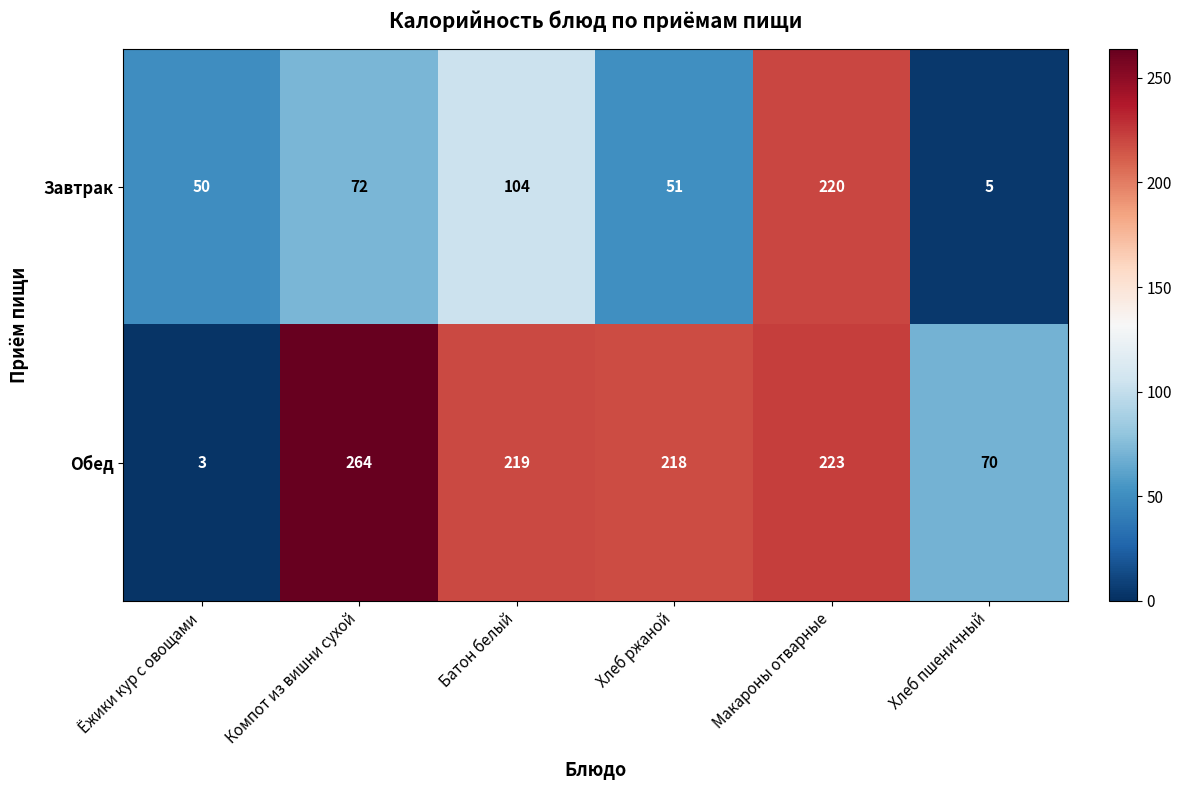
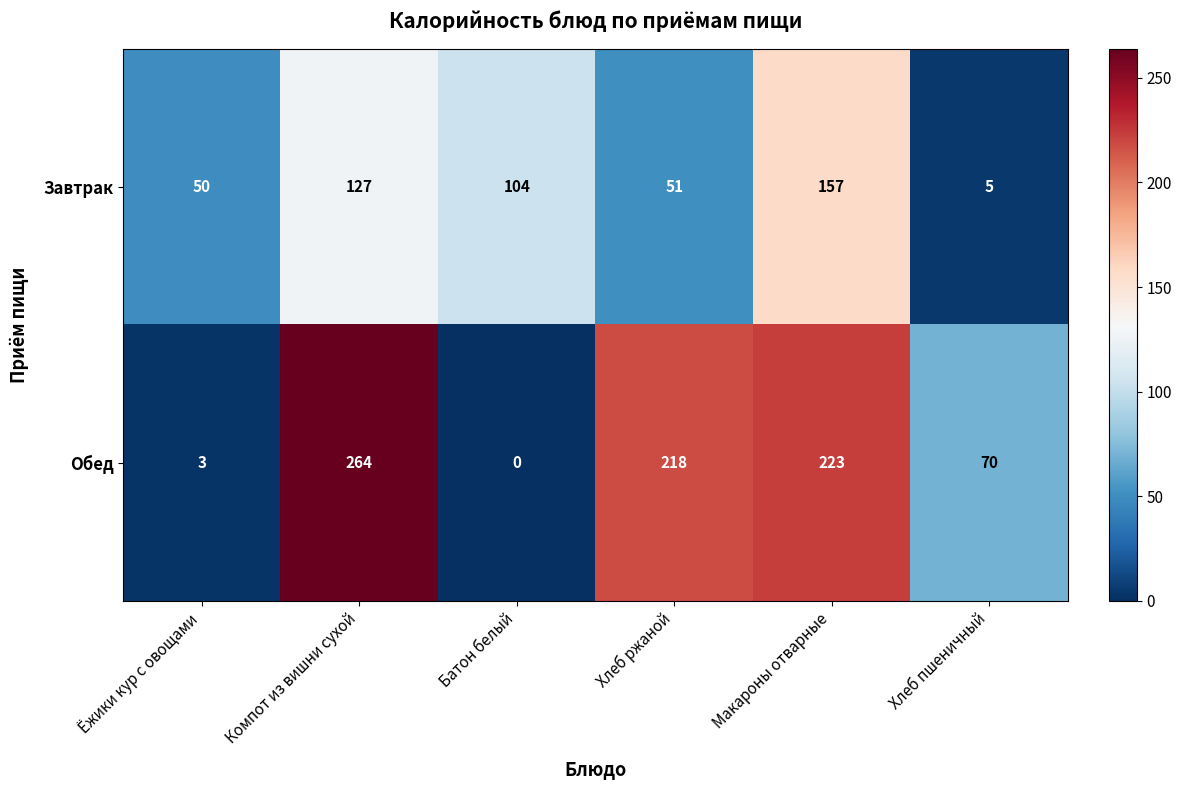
  {
    "Завтрак": {
      "Ёжики кур с овощами": 50,
-     "Компот из вишни сухой": 72,
+     "Компот из вишни сухой": 127,
      "Батон белый": 104,
      "Хлеб ржаной": 51,
-     "Макароны отварные": 220,
+     "Макароны отварные": 157,
      "Хлеб пшеничный": 5
    },
    "Обед": {
      "Ёжики кур с овощами": 3,
      "Компот из вишни сухой": 264,
-     "Батон белый": 219,
+     "Батон белый": 0,
      "Хлеб ржаной": 218,
      "Макароны отварные": 223,
      "Хлеб пшеничный": 70
    }
  }
